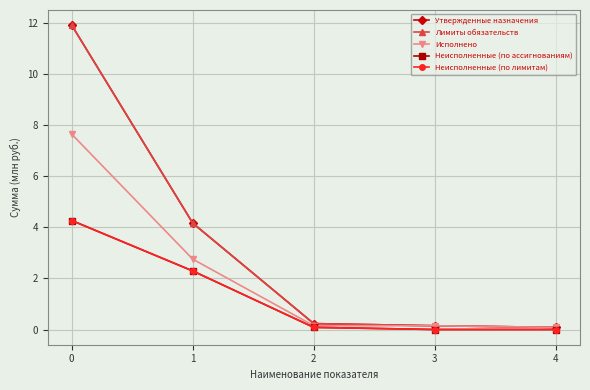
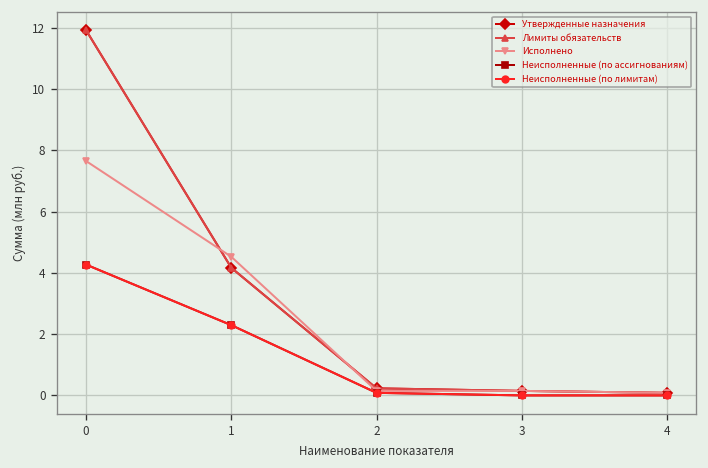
  {
    "Исполнено": {
      "0": 7.6,
-     "1": 2.8
+     "1": 4.5
    }
  }
